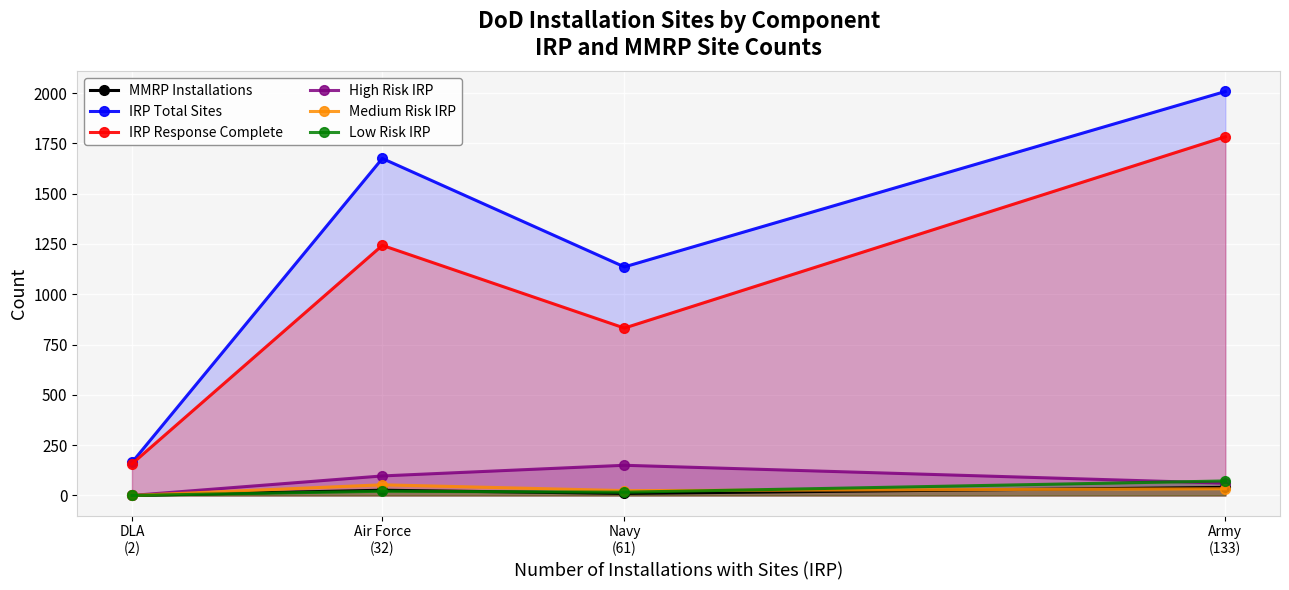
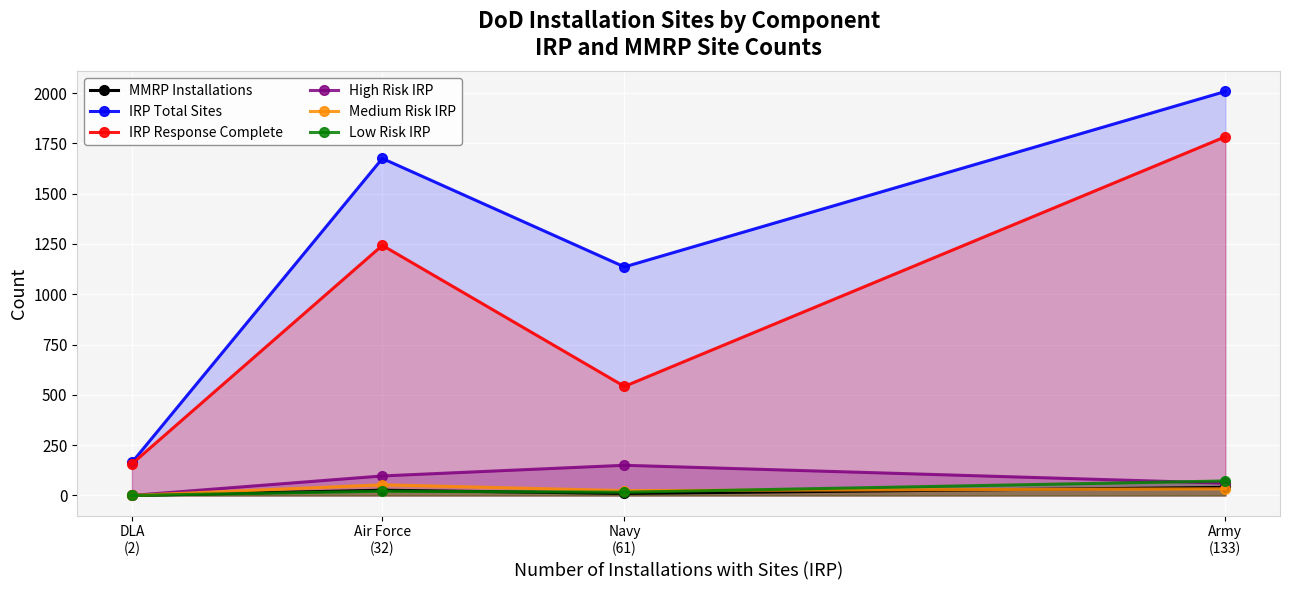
  {
    "IRP Total Sites": {
      "Air Force (32)": 1680,
      "Navy (61)": 1140,
      "Army (133)": 2010
    },
    "IRP Response Complete": {
      "Air Force (32)": 1240,
-     "Navy (61)": 830,
+     "Navy (61)": 540,
      "Army (133)": 1780
    },
    "High Risk IRP": {
      "Air Force (32)": 100,
      "Navy (61)": 150
    },
    "Medium Risk IRP": {
      "Air Force (32)": 50
    }
  }
